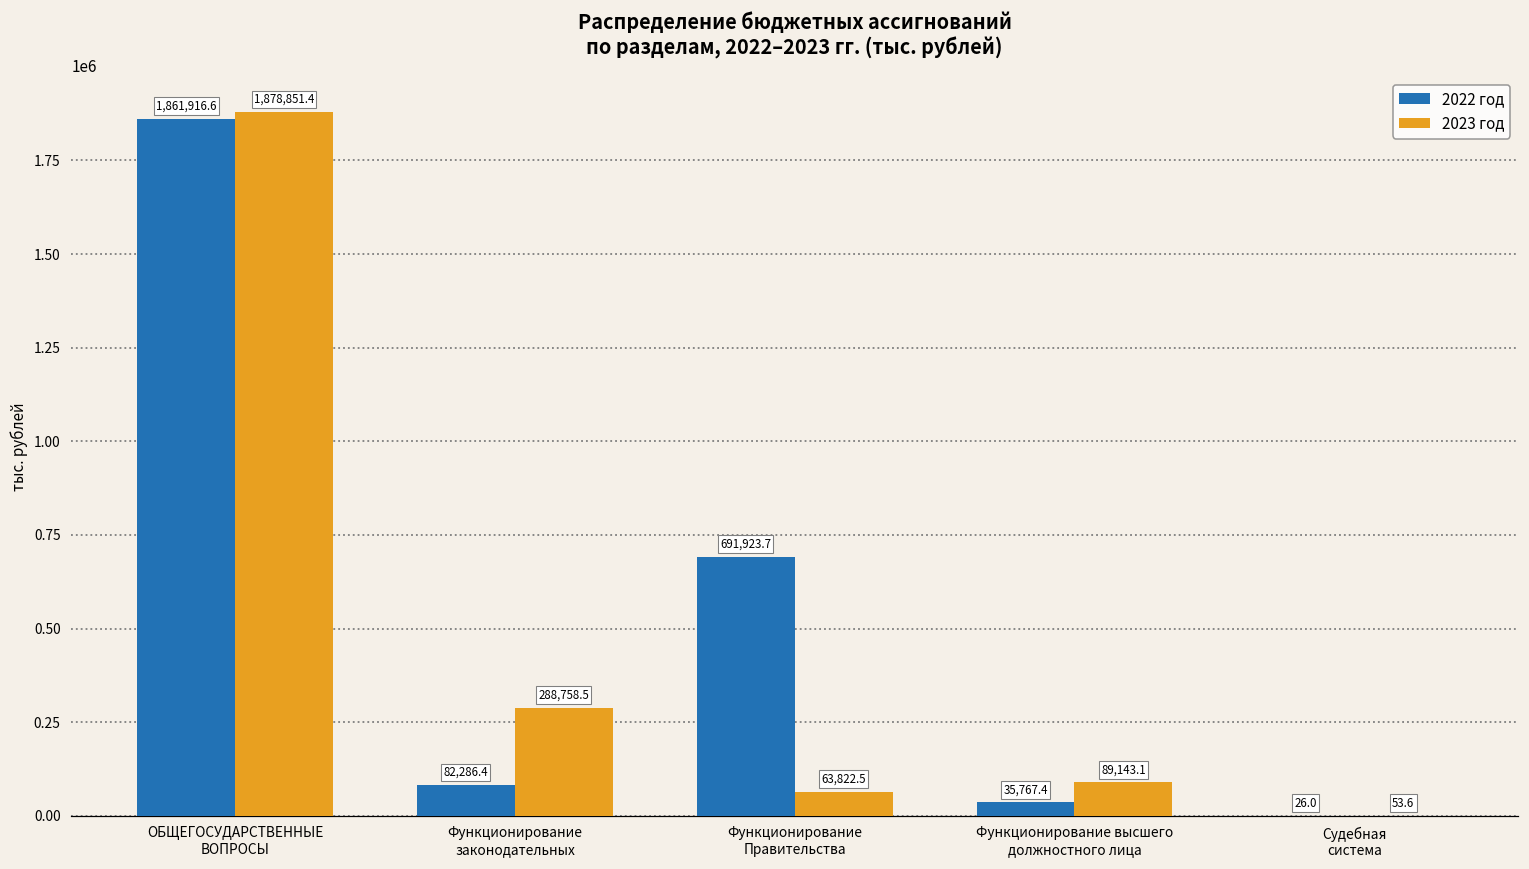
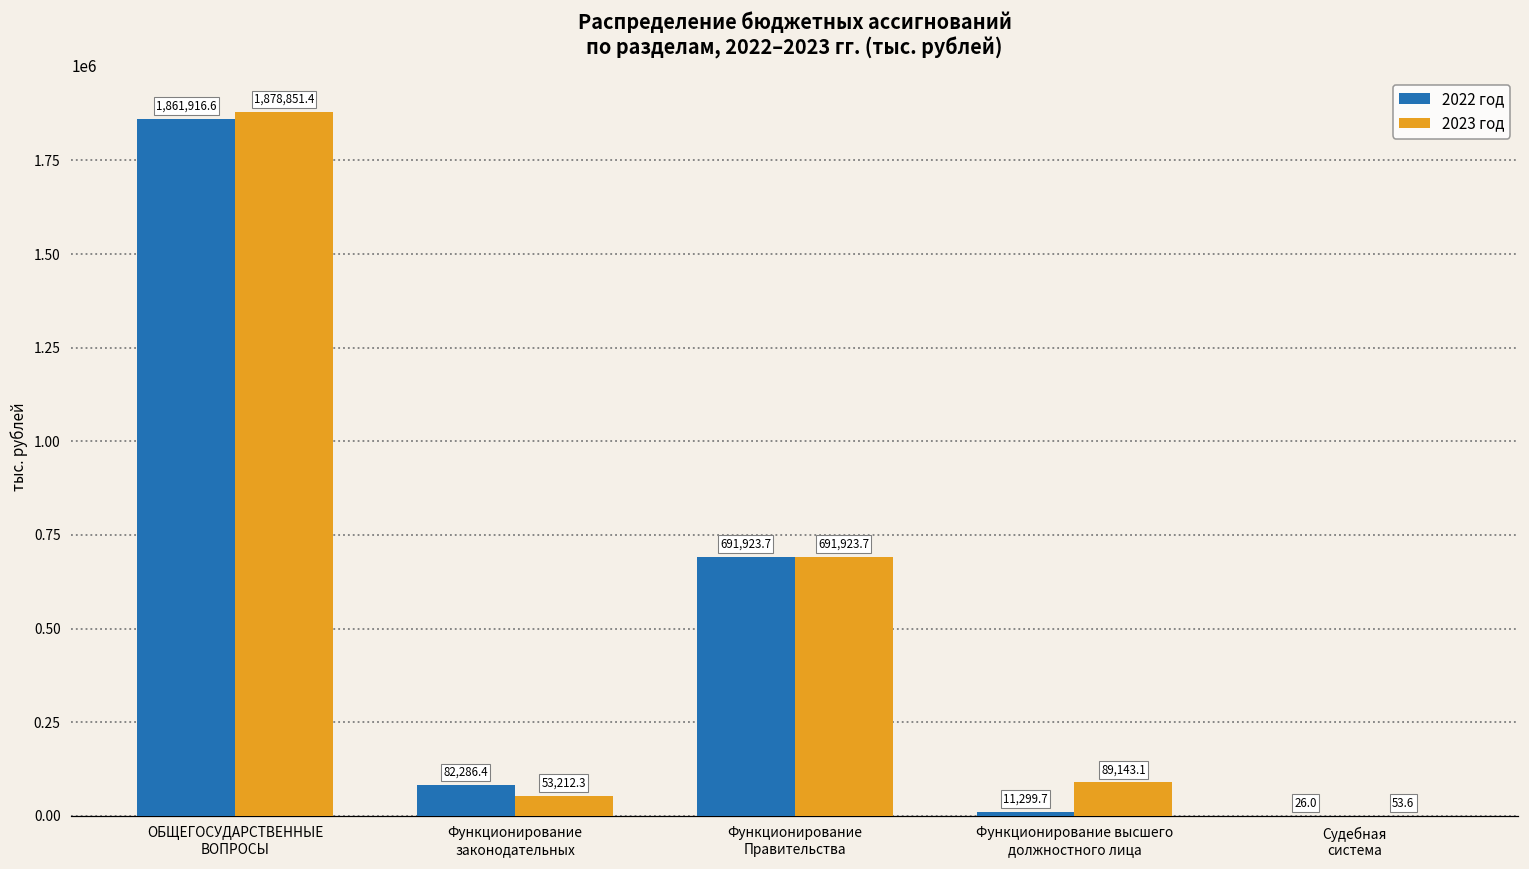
  {
    "2022 год": {
-     "Функционирование высшего должностного лица": "35,767.4"
+     "Функционирование высшего должностного лица": "11,299.7"
    },
    "2023 год": {
-     "Функционирование законодательных": "288,758.5",
-     "Функционирование Правительства": "63,822.5"
+     "Функционирование законодательных": "53,212.3",
+     "Функционирование Правительства": "691,923.7"
    }
  }
